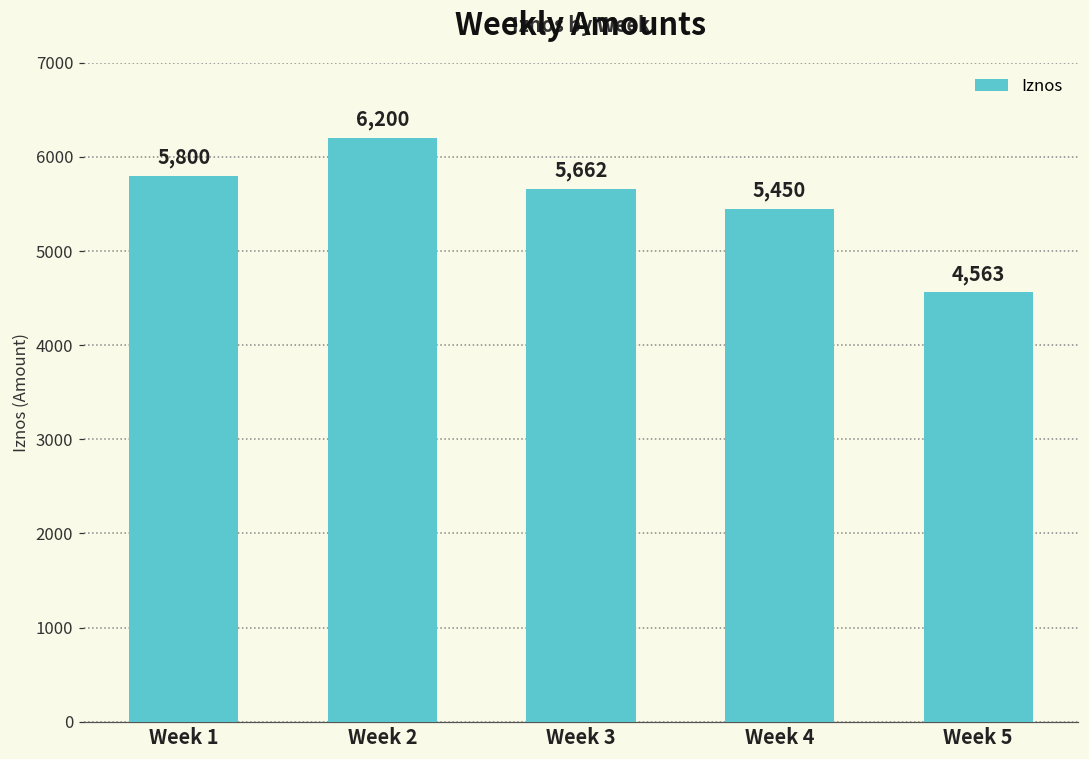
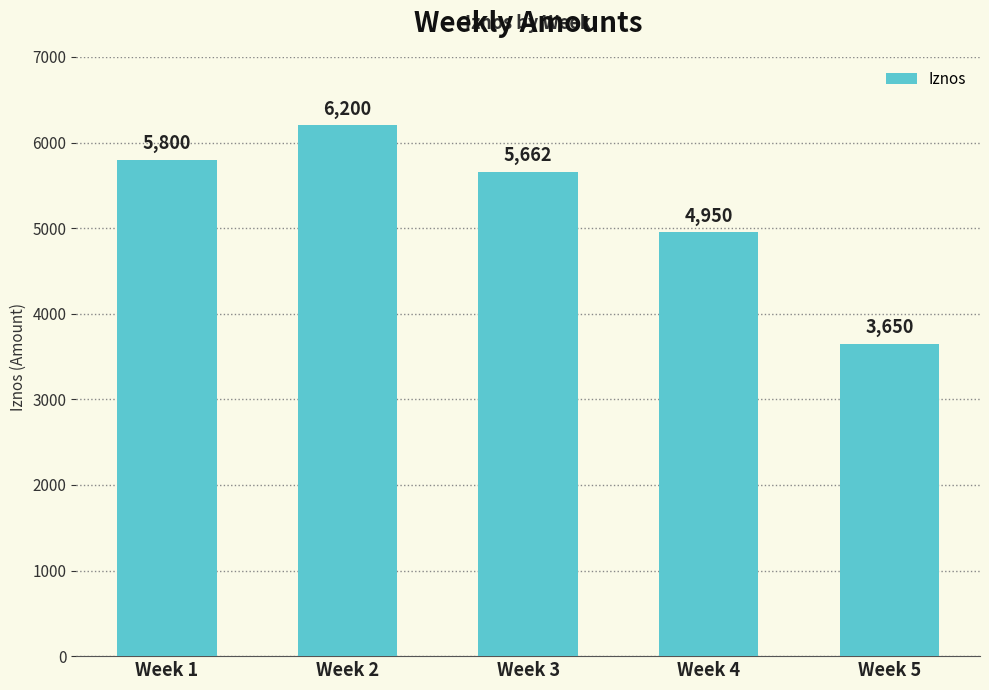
  {
    "Week 1": "5,800",
    "Week 2": "6,200",
    "Week 3": "5,662",
-   "Week 4": "5,450",
-   "Week 5": "4,563"
+   "Week 4": "4,950",
+   "Week 5": "3,650"
  }
